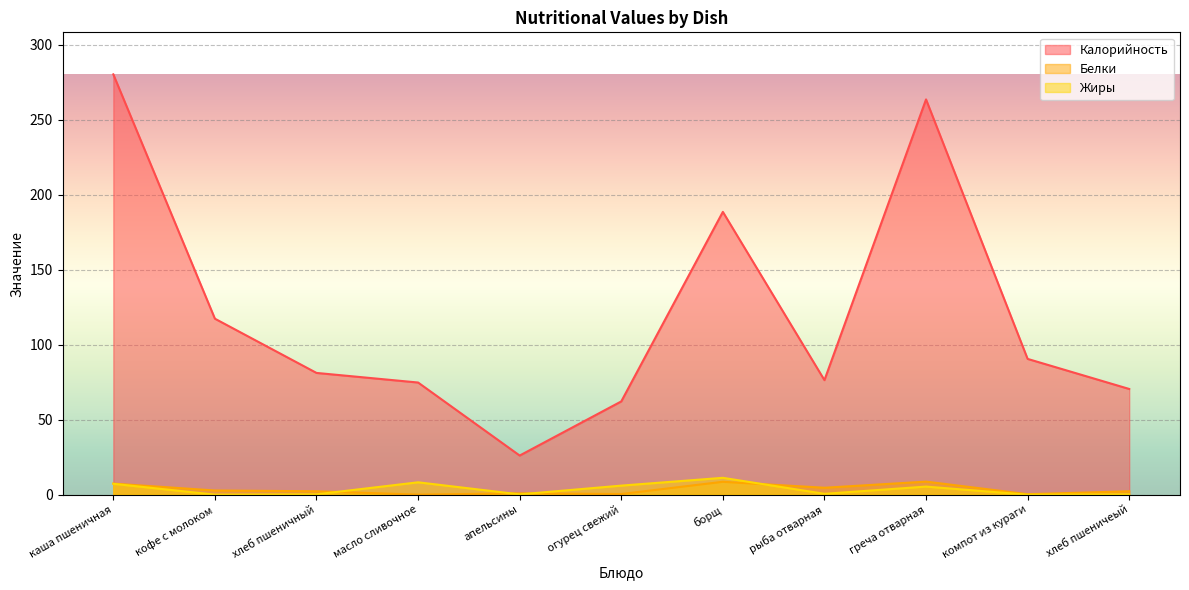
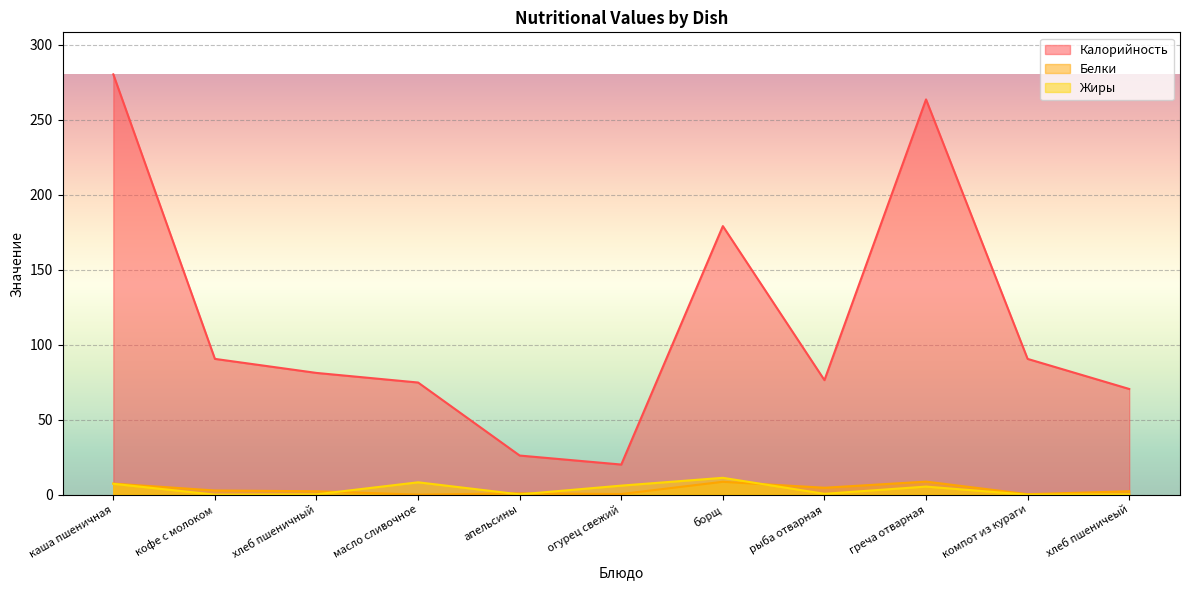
  {
    "Калорийность": {
      "каша пшеничная": 280,
-     "кофе с молоком": 117,
+     "кофе с молоком": 91,
      "хлеб пшеничный": 81,
      "масло сливочное": 75,
      "апельсины": 26,
-     "огурец свежий": 62,
-     "борщ": 189,
+     "огурец свежий": 20,
+     "борщ": 179,
      "рыба отварная": 76,
      "греча отварная": 264,
      "компот из кураги": 91,
      "хлеб пшеничеый": 71
    }
  }
